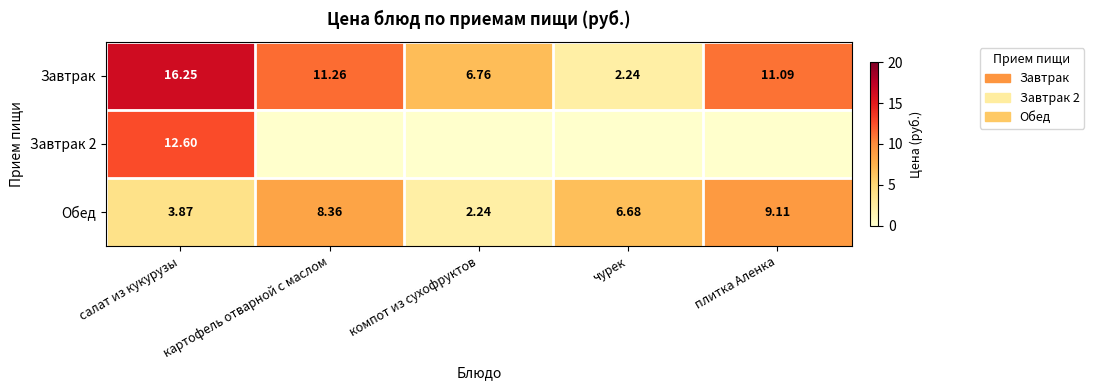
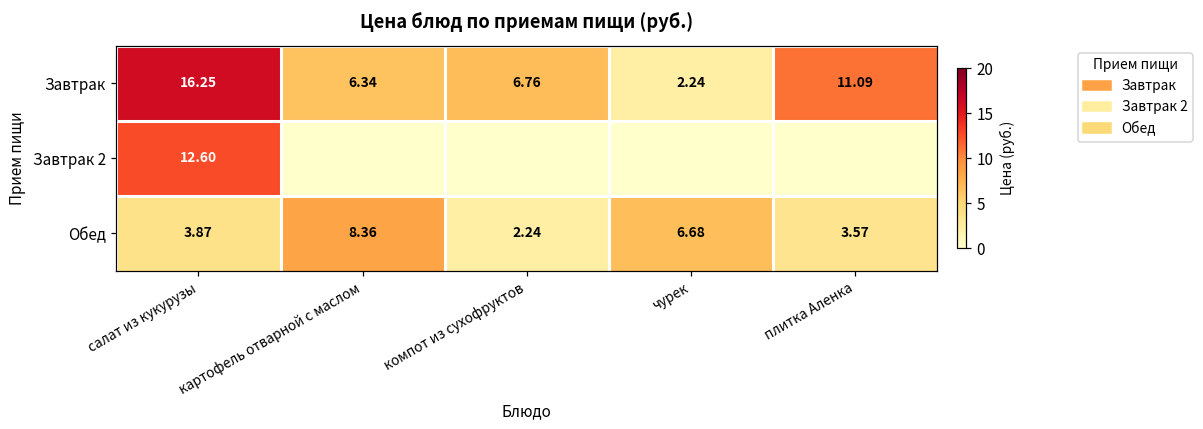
  {
    "Завтрак": {
      "салат из кукурузы": 16.25,
-     "картофель отварной с маслом": 11.26,
+     "картофель отварной с маслом": 6.34,
      "компот из сухофруктов": 6.76,
      "чурек": 2.24,
      "плитка Аленка": 11.09
    },
    "Завтрак 2": {
      "салат из кукурузы": 12.60
    },
    "Обед": {
      "салат из кукурузы": 3.87,
      "картофель отварной с маслом": 8.36,
      "компот из сухофруктов": 2.24,
      "чурек": 6.68,
-     "плитка Аленка": 9.11
+     "плитка Аленка": 3.57
    }
  }
